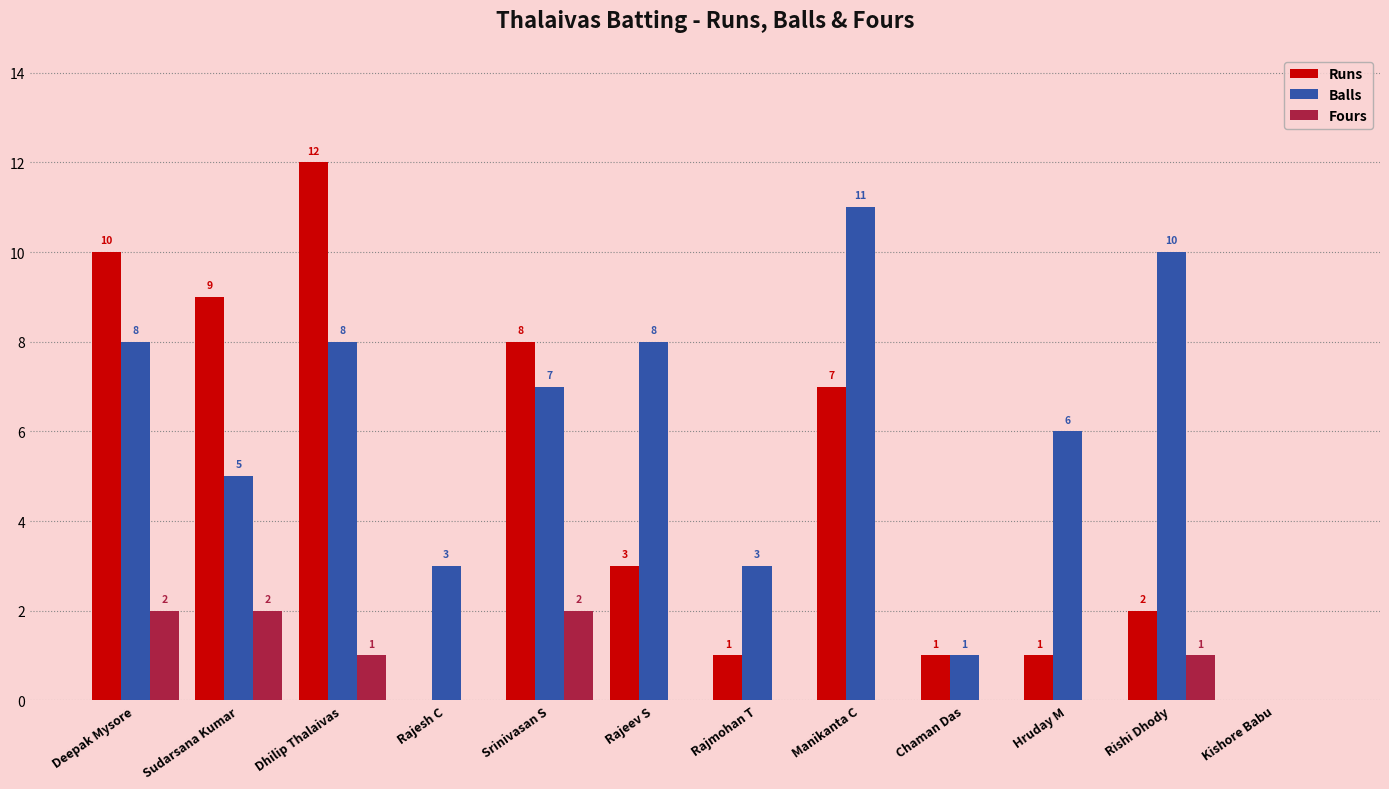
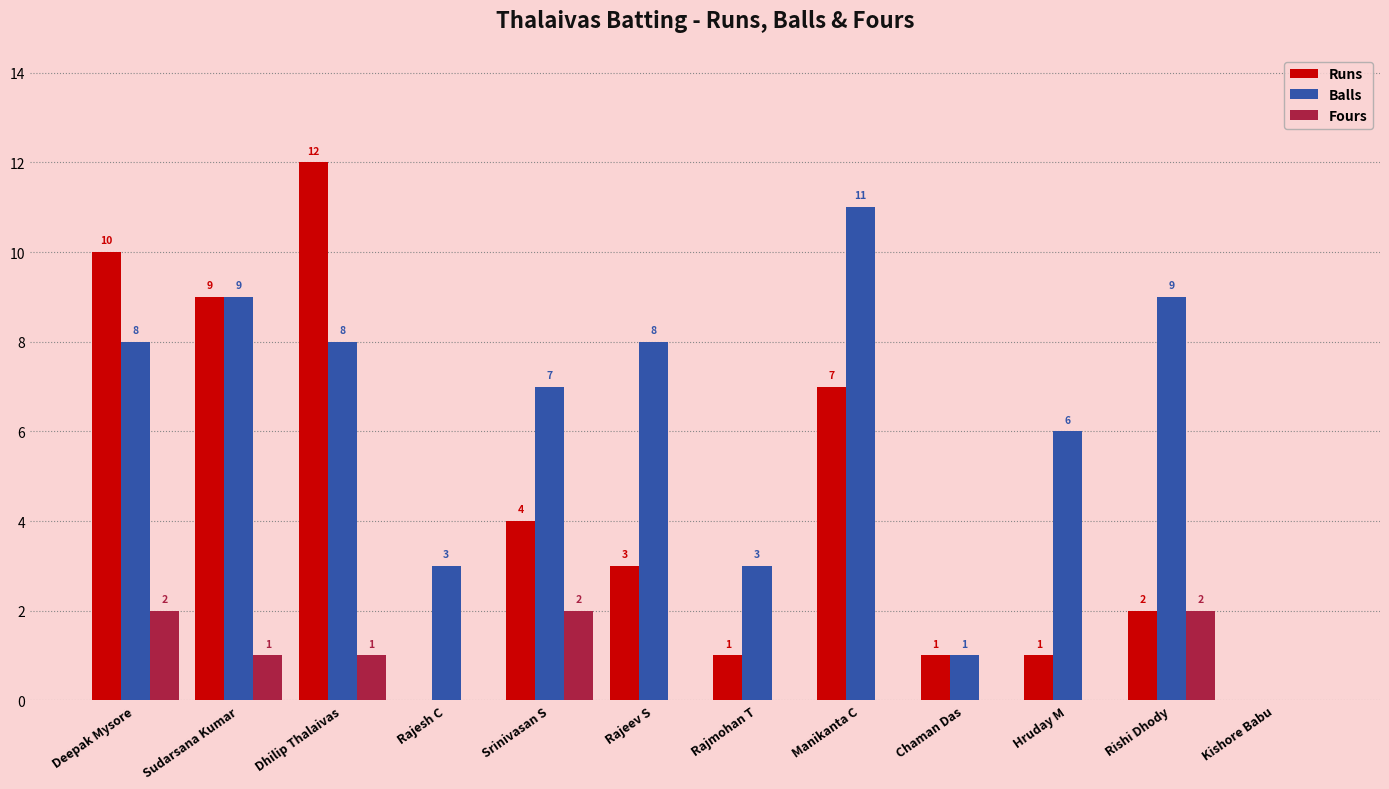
  {
    "Runs": {
      "Deepak Mysore": 10,
      "Sudarsana Kumar": 9,
      "Dhilip Thalaivas": 12,
-     "Srinivasan S": 8,
+     "Srinivasan S": 4,
      "Rajeev S": 3,
      "Rajmohan T": 1,
      "Manikanta C": 7,
      "Chaman Das": 1,
      "Hruday M": 1,
      "Rishi Dhody": 2
    },
    "Balls": {
      "Deepak Mysore": 8,
-     "Sudarsana Kumar": 5,
+     "Sudarsana Kumar": 9,
      "Dhilip Thalaivas": 8,
      "Rajesh C": 3,
      "Srinivasan S": 7,
      "Rajeev S": 8,
      "Rajmohan T": 3,
      "Manikanta C": 11,
      "Chaman Das": 1,
      "Hruday M": 6,
-     "Rishi Dhody": 10
+     "Rishi Dhody": 9
    },
    "Fours": {
      "Deepak Mysore": 2,
-     "Sudarsana Kumar": 2,
+     "Sudarsana Kumar": 1,
      "Dhilip Thalaivas": 1,
      "Srinivasan S": 2,
-     "Rishi Dhody": 1
+     "Rishi Dhody": 2
    }
  }
